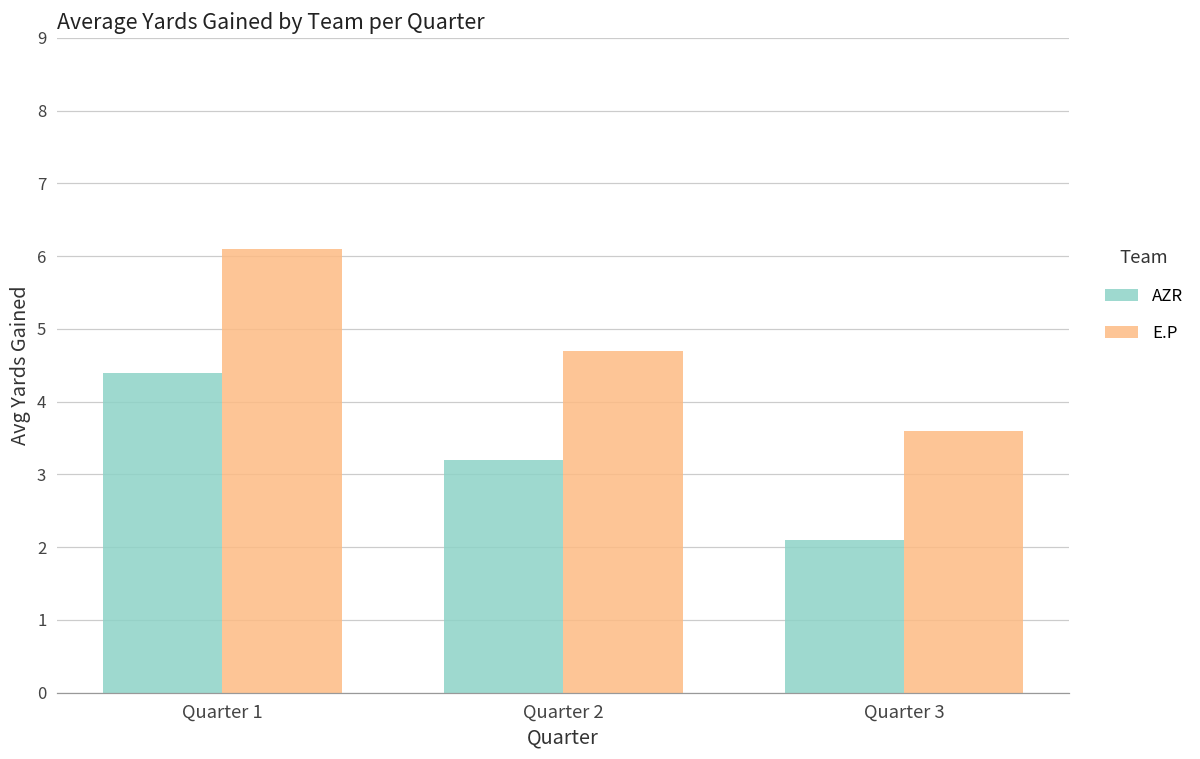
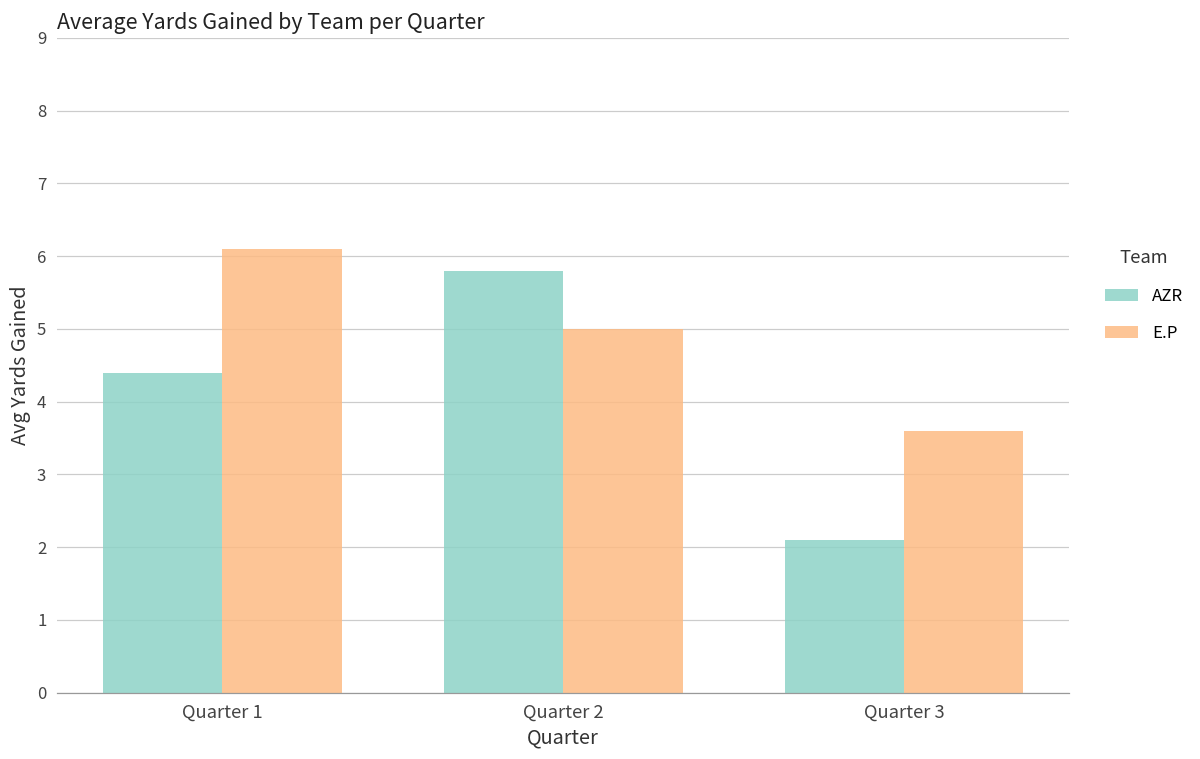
  {
    "AZR": {
      "Quarter 1": 4.4,
-     "Quarter 2": 3.2,
+     "Quarter 2": 5.8,
      "Quarter 3": 2.1
    },
    "E.P": {
      "Quarter 1": 6.1,
-     "Quarter 2": 4.7,
+     "Quarter 2": 5.0,
      "Quarter 3": 3.6
    }
  }
